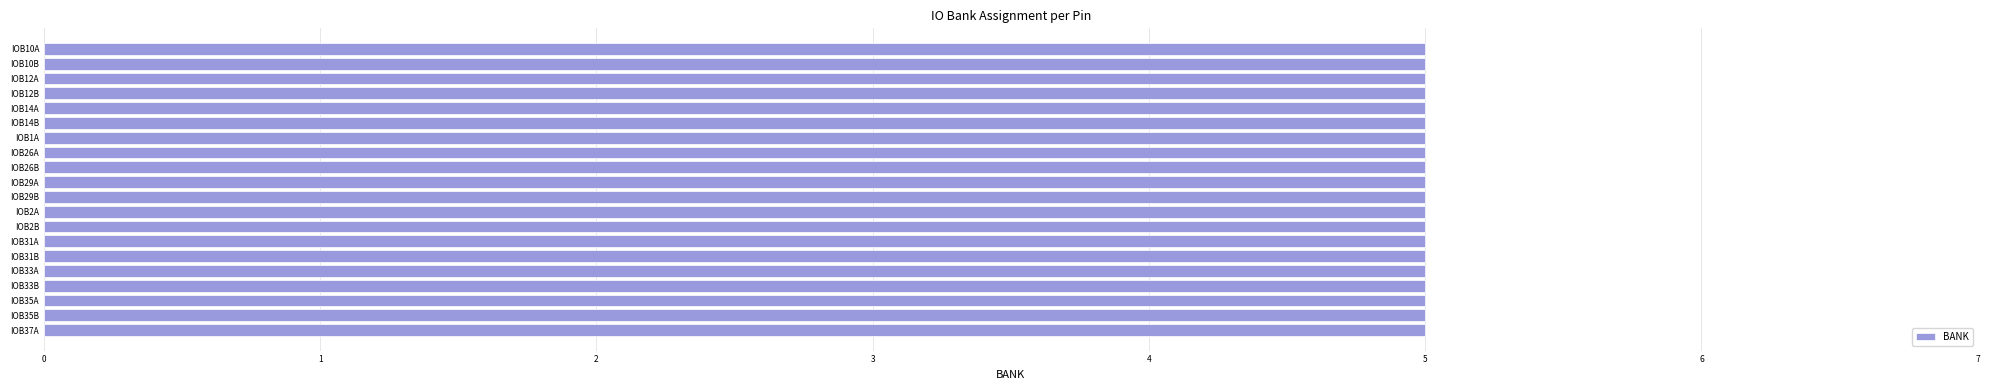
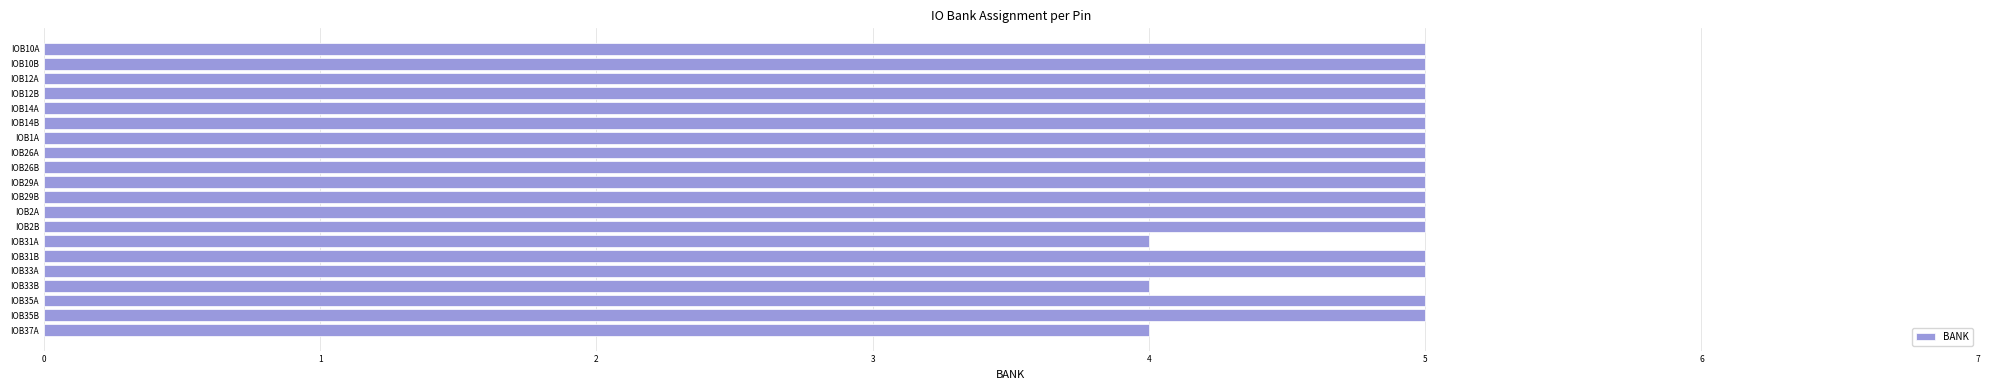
  {
    "IOB10A": 5,
    "IOB10B": 5,
    "IOB12A": 5,
    "IOB12B": 5,
    "IOB14A": 5,
    "IOB14B": 5,
    "IOB1A": 5,
    "IOB26A": 5,
    "IOB26B": 5,
    "IOB29A": 5,
    "IOB29B": 5,
    "IOB2A": 5,
    "IOB2B": 5,
-   "IOB31A": 5,
+   "IOB31A": 4,
    "IOB31B": 5,
    "IOB33A": 5,
-   "IOB33B": 5,
+   "IOB33B": 4,
    "IOB35A": 5,
    "IOB35B": 5,
-   "IOB37A": 5
+   "IOB37A": 4
  }
